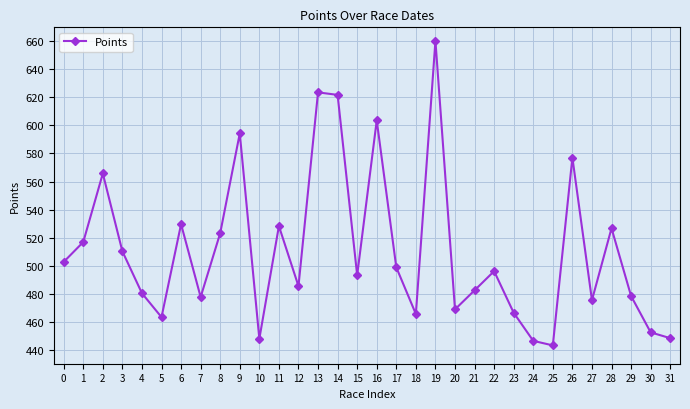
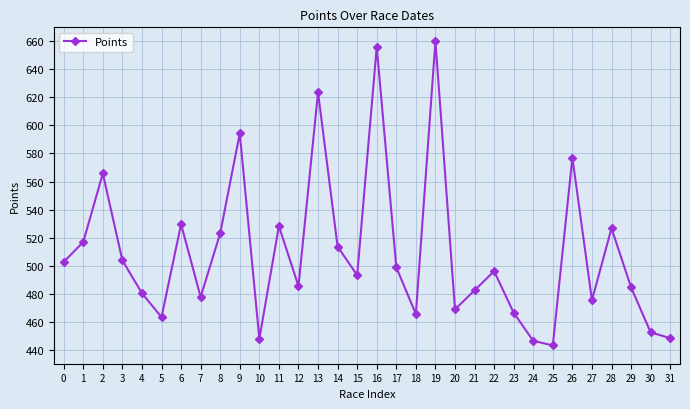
  {
    "0": 503,
    "1": 517,
    "2": 566,
-   "3": 510,
+   "3": 504,
    "4": 480,
    "5": 463,
    "6": 530,
    "7": 478,
    "8": 523,
    "9": 594,
    "10": 448,
    "11": 528,
    "12": 485,
    "13": 624,
-   "14": 622,
+   "14": 514,
    "15": 493,
-   "16": 604,
+   "16": 656,
    "17": 499,
    "18": 465,
    "19": 660,
    "20": 469,
    "21": 482,
    "22": 496,
    "23": 466,
    "24": 446,
    "25": 443,
    "26": 577,
    "27": 475,
    "28": 527,
-   "29": 478,
+   "29": 484,
    "30": 452,
    "31": 448
  }
